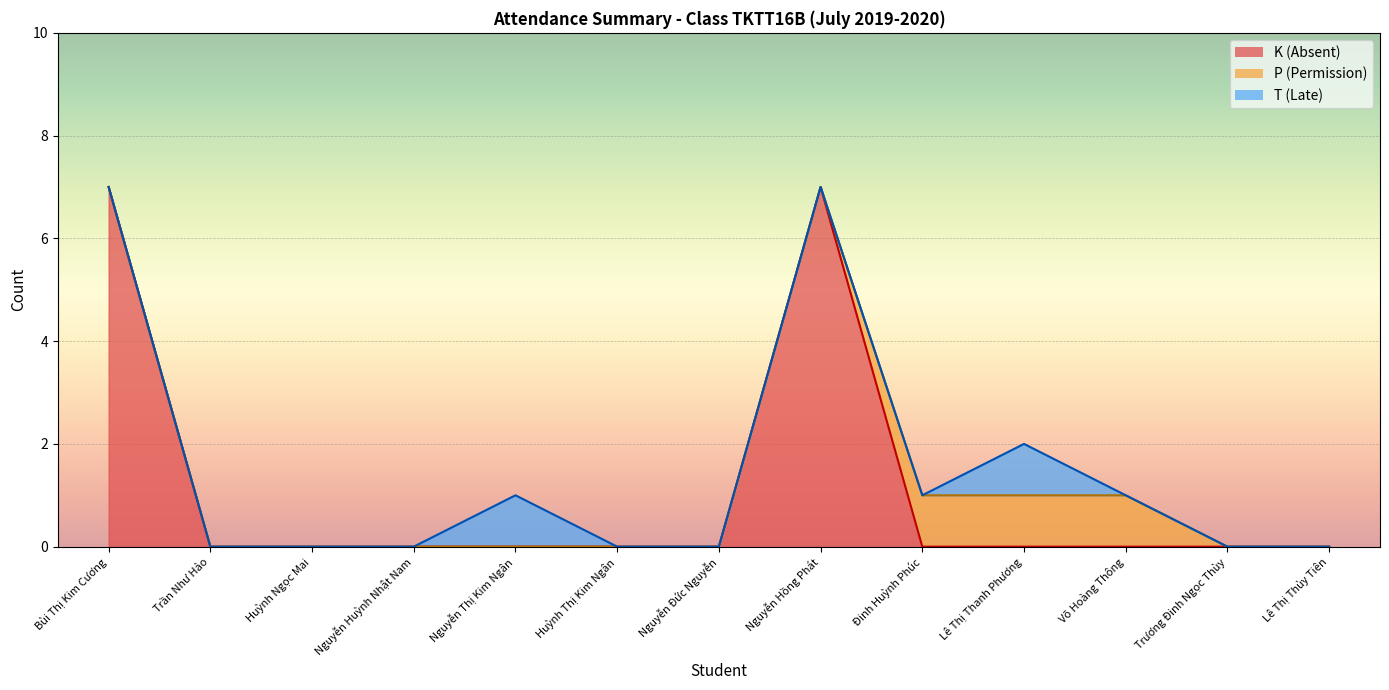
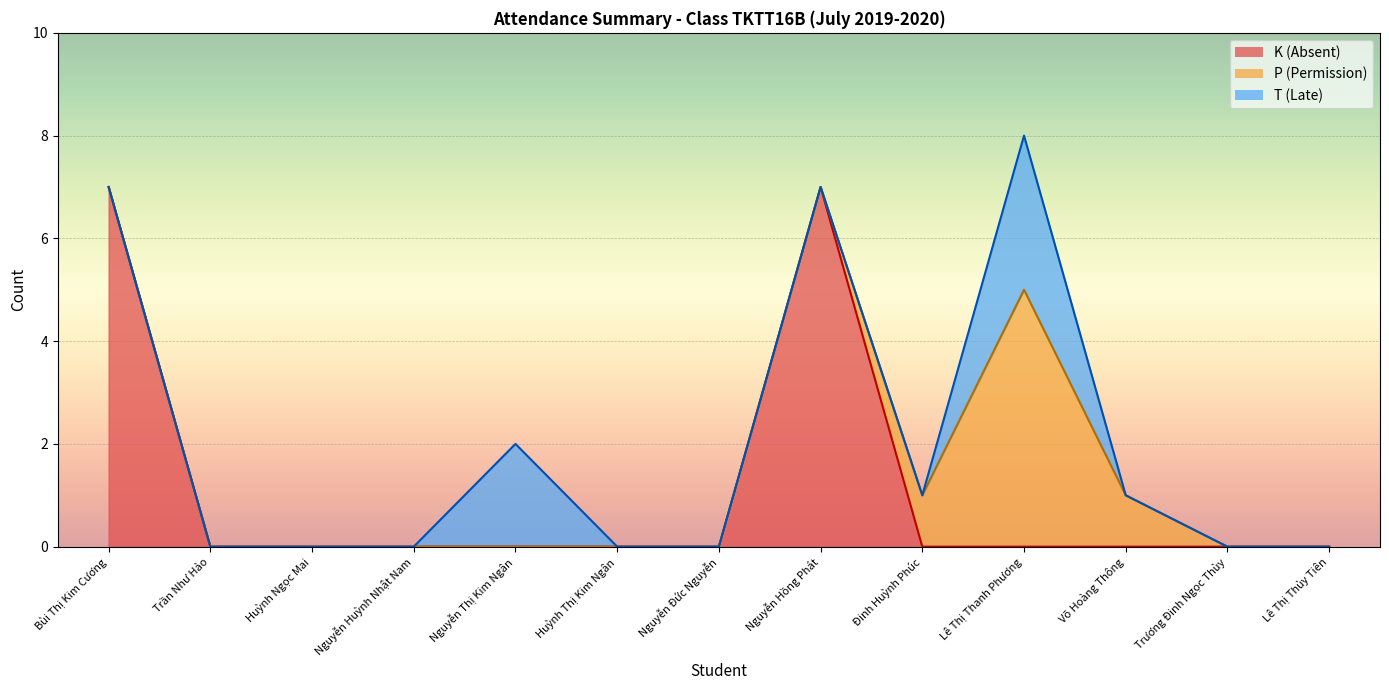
  {
    "K (Absent)": {
      "Đinh Huỳnh Phúc": 0,
      "Lê Thị Thanh Phương": 0,
      "Võ Hoàng Thông": 0
    },
    "P (Permission)": {
-     "Lê Thị Thanh Phương": 1
+     "Lê Thị Thanh Phương": 5
    },
    "T (Late)": {
-     "Nguyễn Thị Kim Ngân": 1,
-     "Lê Thị Thanh Phương": 1
+     "Nguyễn Thị Kim Ngân": 2,
+     "Lê Thị Thanh Phương": 3
    }
  }
